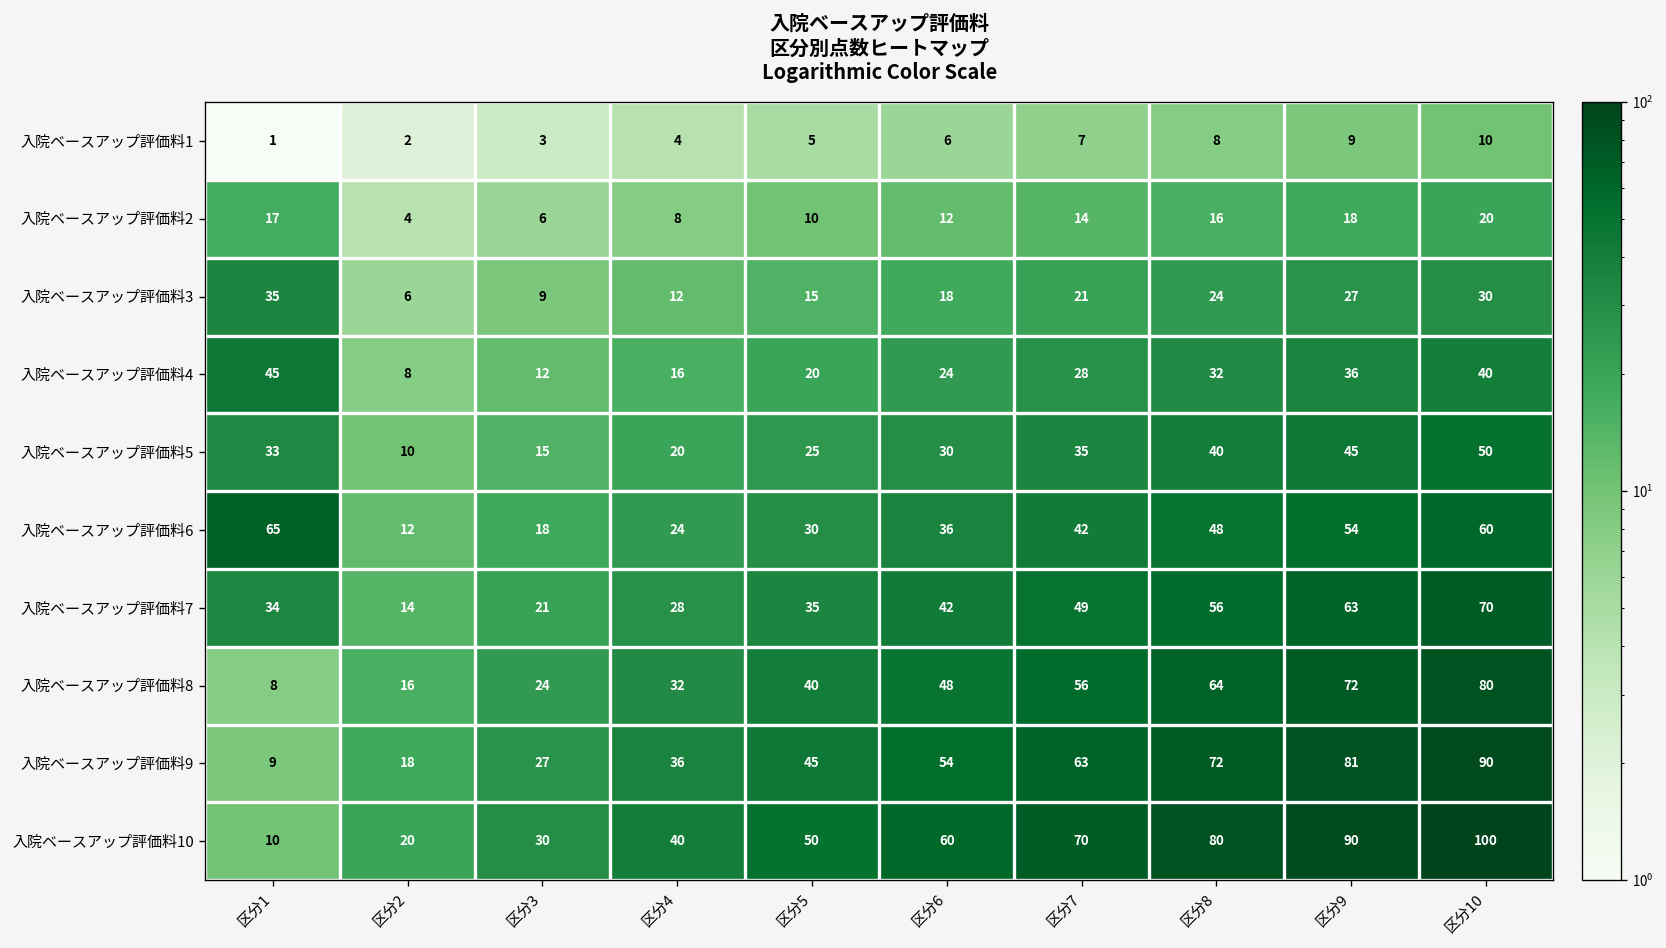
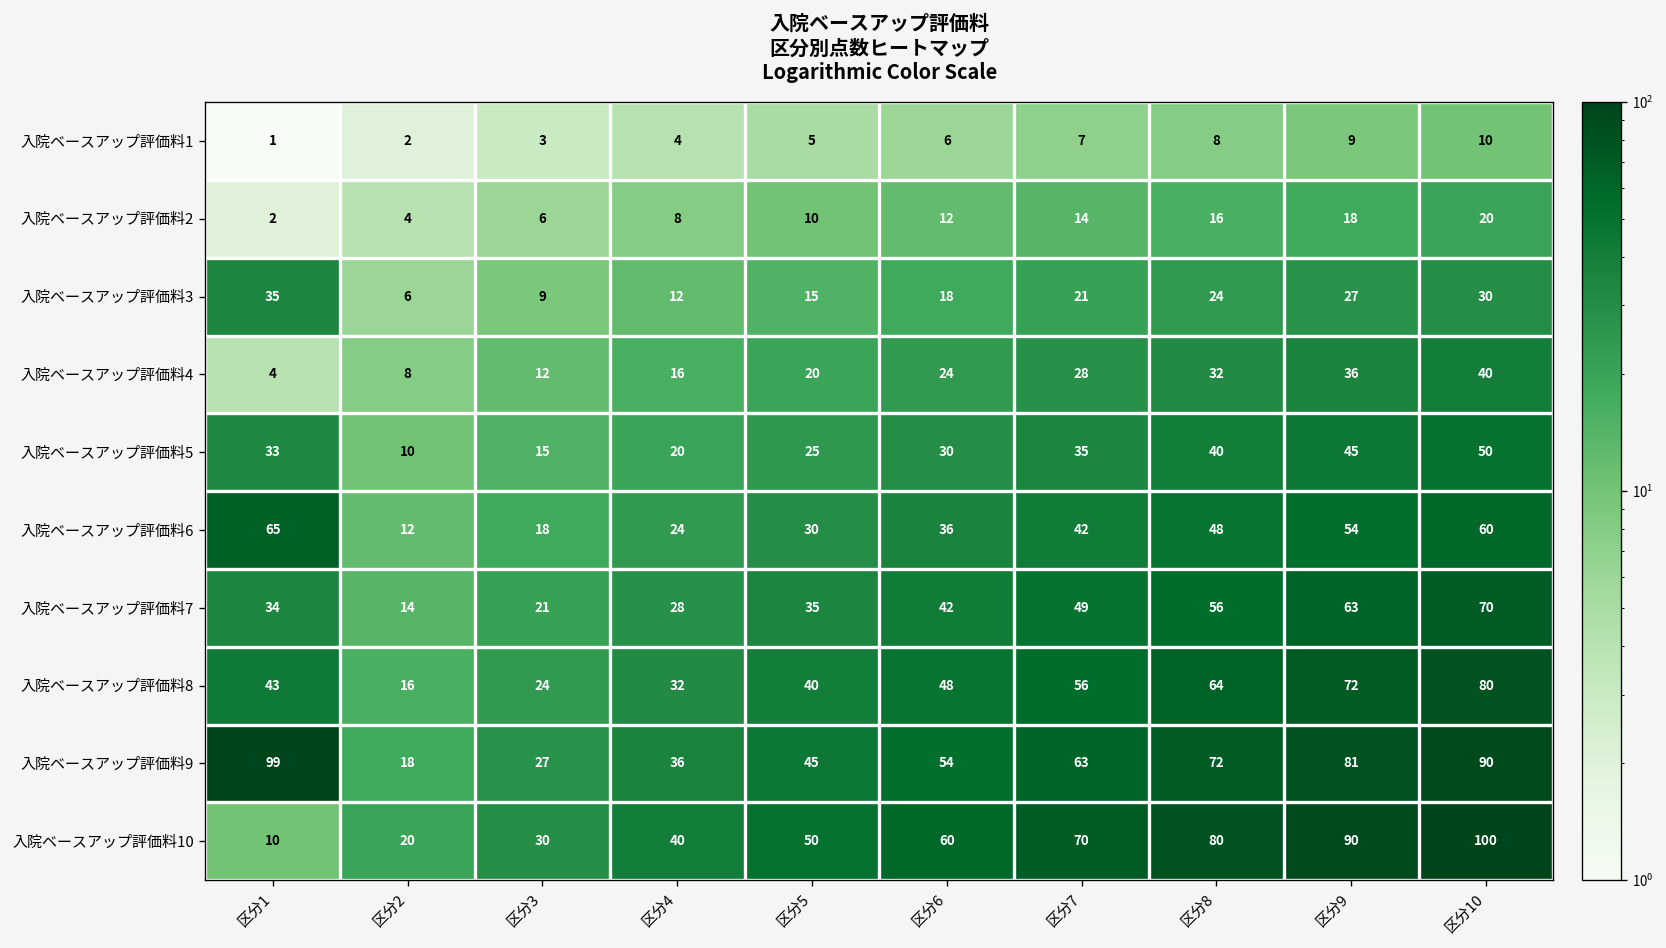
  {
    "入院ベースアップ評価料1": {
      "区分1": 1,
      "区分2": 2,
      "区分3": 3,
      "区分4": 4,
      "区分5": 5,
      "区分6": 6,
      "区分7": 7,
      "区分8": 8,
      "区分9": 9,
      "区分10": 10
    },
    "入院ベースアップ評価料2": {
-     "区分1": 17,
+     "区分1": 2,
      "区分2": 4,
      "区分3": 6,
      "区分4": 8,
      "区分5": 10,
      "区分6": 12,
      "区分7": 14,
      "区分8": 16,
      "区分9": 18,
      "区分10": 20
    },
    "入院ベースアップ評価料3": {
      "区分1": 35,
      "区分2": 6,
      "区分3": 9,
      "区分4": 12,
      "区分5": 15,
      "区分6": 18,
      "区分7": 21,
      "区分8": 24,
      "区分9": 27,
      "区分10": 30
    },
    "入院ベースアップ評価料4": {
-     "区分1": 45,
+     "区分1": 4,
      "区分2": 8,
      "区分3": 12,
      "区分4": 16,
      "区分5": 20,
      "区分6": 24,
      "区分7": 28,
      "区分8": 32,
      "区分9": 36,
      "区分10": 40
    },
    "入院ベースアップ評価料5": {
      "区分1": 33,
      "区分2": 10,
      "区分3": 15,
      "区分4": 20,
      "区分5": 25,
      "区分6": 30,
      "区分7": 35,
      "区分8": 40,
      "区分9": 45,
      "区分10": 50
    },
    "入院ベースアップ評価料6": {
      "区分1": 65,
      "区分2": 12,
      "区分3": 18,
      "区分4": 24,
      "区分5": 30,
      "区分6": 36,
      "区分7": 42,
      "区分8": 48,
      "区分9": 54,
      "区分10": 60
    },
    "入院ベースアップ評価料7": {
      "区分1": 34,
      "区分2": 14,
      "区分3": 21,
      "区分4": 28,
      "区分5": 35,
      "区分6": 42,
      "区分7": 49,
      "区分8": 56,
      "区分9": 63,
      "区分10": 70
    },
    "入院ベースアップ評価料8": {
-     "区分1": 8,
+     "区分1": 43,
      "区分2": 16,
      "区分3": 24,
      "区分4": 32,
      "区分5": 40,
      "区分6": 48,
      "区分7": 56,
      "区分8": 64,
      "区分9": 72,
      "区分10": 80
    },
    "入院ベースアップ評価料9": {
-     "区分1": 9,
+     "区分1": 99,
      "区分2": 18,
      "区分3": 27,
      "区分4": 36,
      "区分5": 45,
      "区分6": 54,
      "区分7": 63,
      "区分8": 72,
      "区分9": 81,
      "区分10": 90
    },
    "入院ベースアップ評価料10": {
      "区分1": 10,
      "区分2": 20,
      "区分3": 30,
      "区分4": 40,
      "区分5": 50,
      "区分6": 60,
      "区分7": 70,
      "区分8": 80,
      "区分9": 90,
      "区分10": 100
    }
  }
